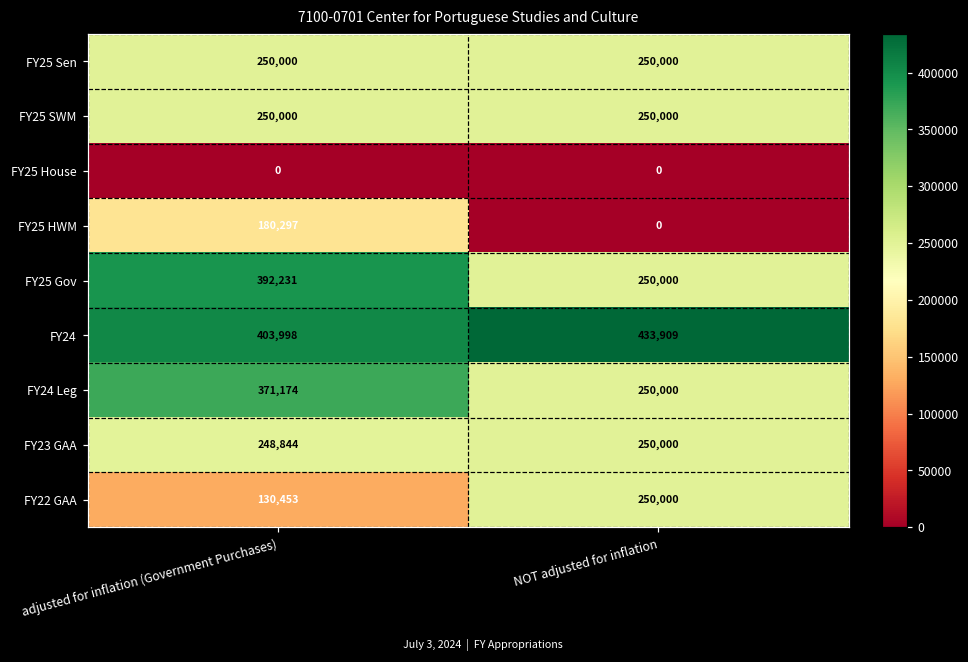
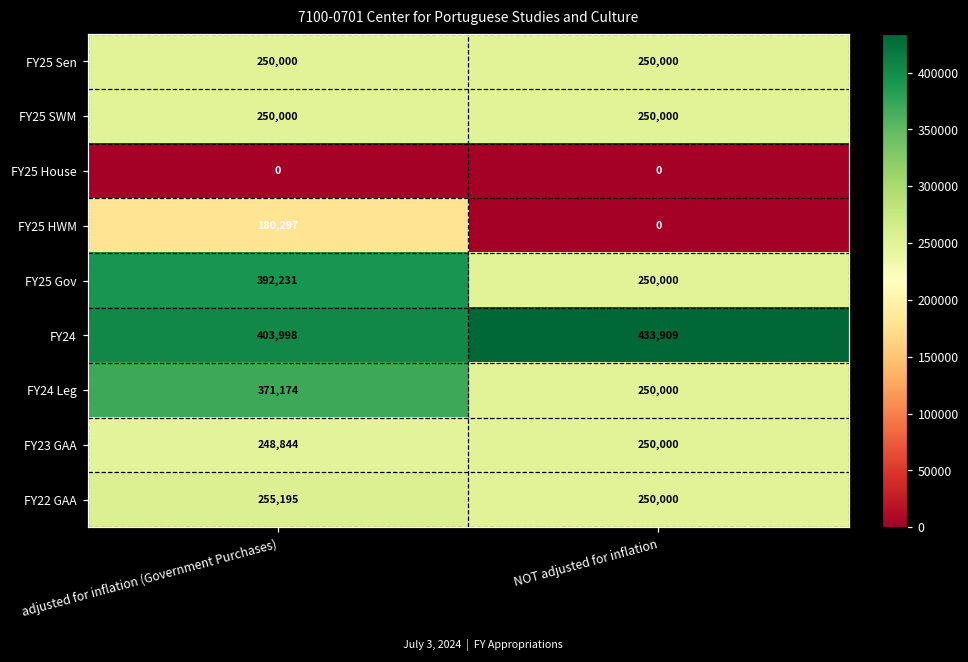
  {
    "FY25 Sen": {
      "adjusted for inflation (Government Purchases)": "250,000",
      "NOT adjusted for inflation": "250,000"
    },
    "FY25 SWM": {
      "adjusted for inflation (Government Purchases)": "250,000",
      "NOT adjusted for inflation": "250,000"
    },
    "FY25 House": {
      "adjusted for inflation (Government Purchases)": "0",
      "NOT adjusted for inflation": "0"
    },
    "FY25 HWM": {
      "adjusted for inflation (Government Purchases)": "180,297",
      "NOT adjusted for inflation": "0"
    },
    "FY25 Gov": {
      "adjusted for inflation (Government Purchases)": "392,231",
      "NOT adjusted for inflation": "250,000"
    },
    "FY24": {
      "adjusted for inflation (Government Purchases)": "403,998",
      "NOT adjusted for inflation": "433,909"
    },
    "FY24 Leg": {
      "adjusted for inflation (Government Purchases)": "371,174",
      "NOT adjusted for inflation": "250,000"
    },
    "FY23 GAA": {
      "adjusted for inflation (Government Purchases)": "248,844",
      "NOT adjusted for inflation": "250,000"
    },
    "FY22 GAA": {
-     "adjusted for inflation (Government Purchases)": "130,453",
+     "adjusted for inflation (Government Purchases)": "255,195",
      "NOT adjusted for inflation": "250,000"
    }
  }
